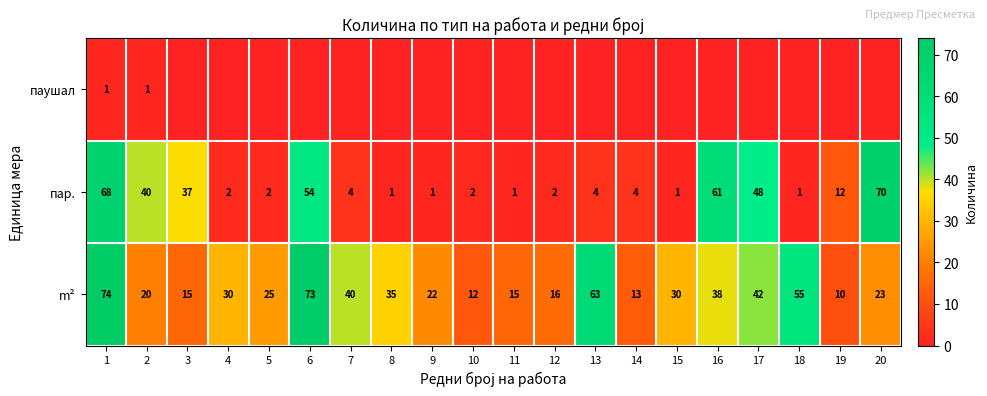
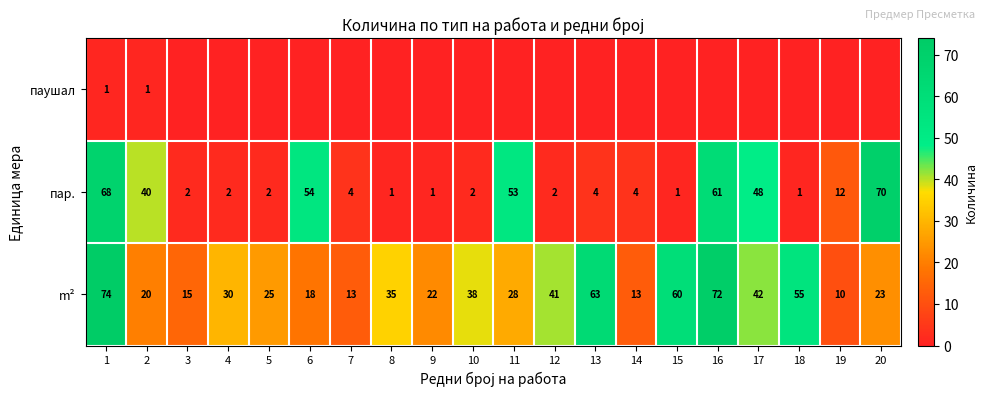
  {
    "паушал": {
      "1": 1,
      "2": 1
    },
    "пар.": {
      "1": 68,
      "2": 40,
-     "3": 37,
+     "3": 2,
      "4": 2,
      "5": 2,
      "6": 54,
      "7": 4,
      "8": 1,
      "9": 1,
      "10": 2,
-     "11": 1,
+     "11": 53,
      "12": 2,
      "13": 4,
      "14": 4,
      "15": 1,
      "16": 61,
      "17": 48,
      "18": 1,
      "19": 12,
      "20": 70
    },
    "m²": {
      "1": 74,
      "2": 20,
      "3": 15,
      "4": 30,
      "5": 25,
-     "6": 73,
-     "7": 40,
+     "6": 18,
+     "7": 13,
      "8": 35,
      "9": 22,
-     "10": 12,
-     "11": 15,
-     "12": 16,
+     "10": 38,
+     "11": 28,
+     "12": 41,
      "13": 63,
      "14": 13,
-     "15": 30,
-     "16": 38,
+     "15": 60,
+     "16": 72,
      "17": 42,
      "18": 55,
      "19": 10,
      "20": 23
    }
  }
